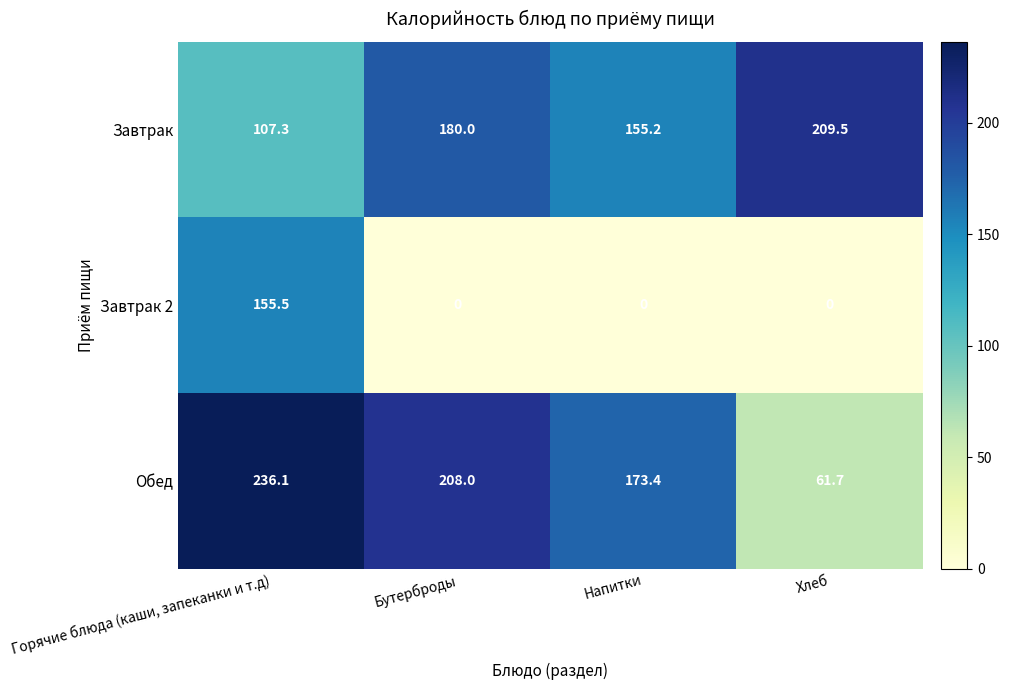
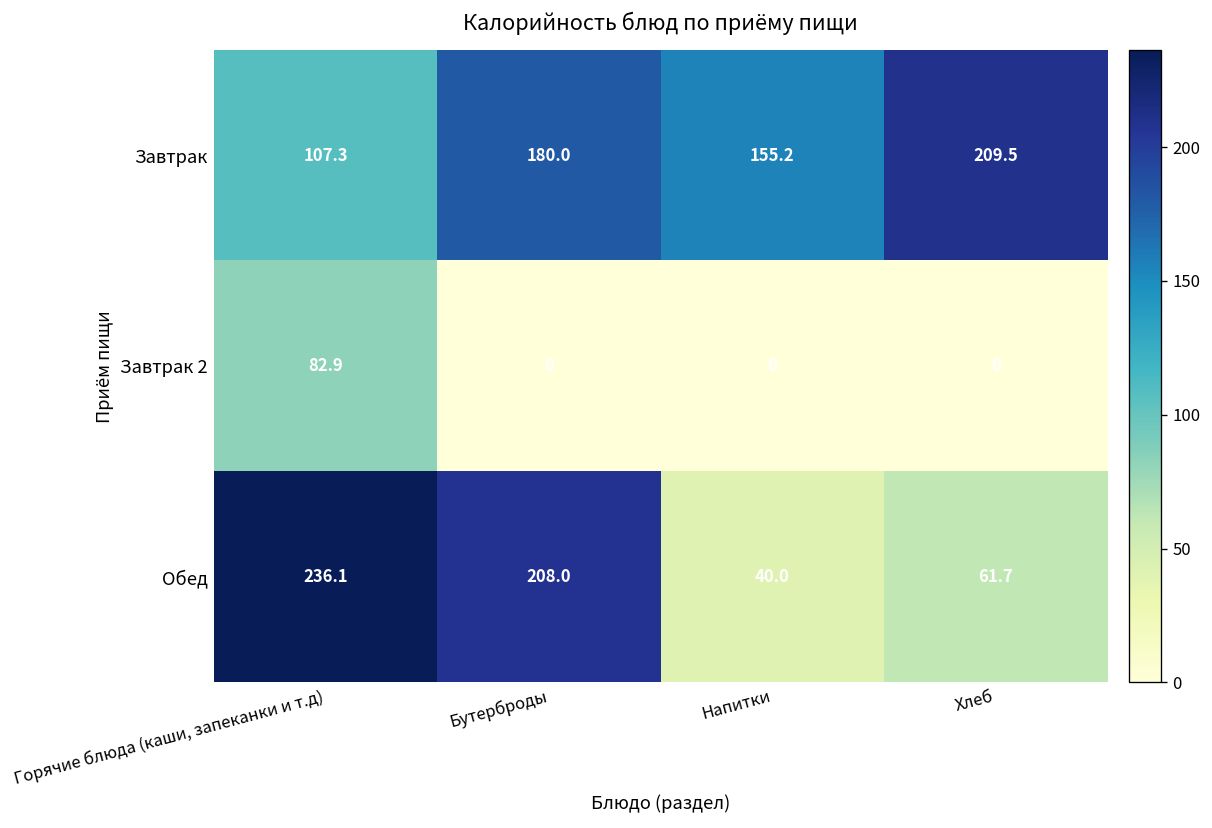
  {
    "Завтрак": {
      "Горячие блюда (каши, запеканки и т.д)": 107.3,
      "Бутерброды": 180.0,
      "Напитки": 155.2,
      "Хлеб": 209.5
    },
    "Завтрак 2": {
-     "Горячие блюда (каши, запеканки и т.д)": 155.5
+     "Горячие блюда (каши, запеканки и т.д)": 82.9
    },
    "Обед": {
      "Горячие блюда (каши, запеканки и т.д)": 236.1,
      "Бутерброды": 208.0,
-     "Напитки": 173.4,
+     "Напитки": 40.0,
      "Хлеб": 61.7
    }
  }
